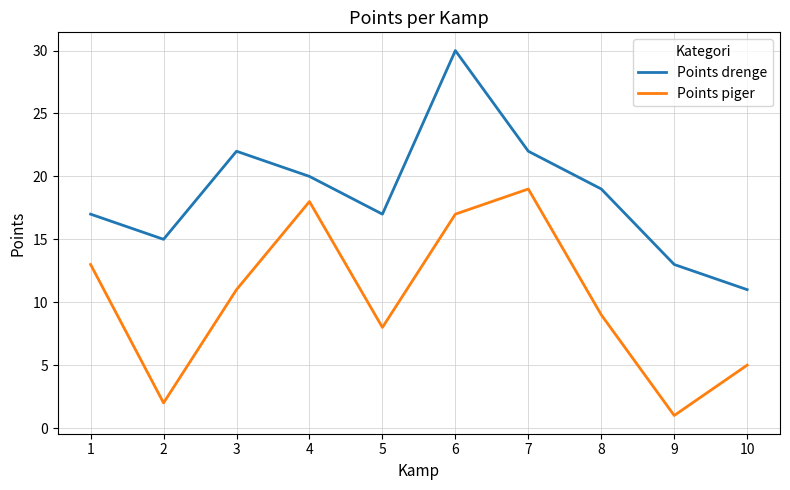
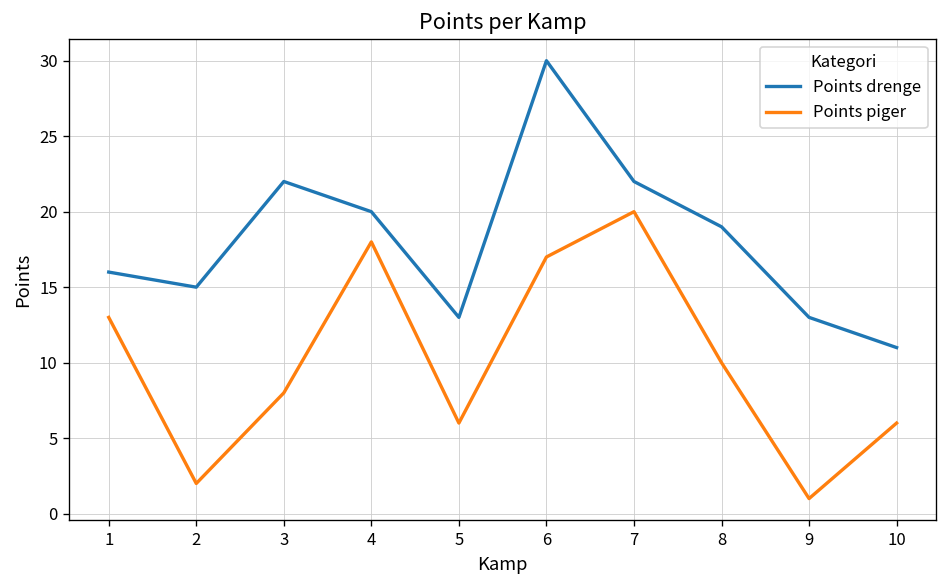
  {
    "Points drenge": {
-     "1": 17,
+     "1": 16,
      "2": 15,
      "3": 22,
      "4": 20,
-     "5": 17,
+     "5": 13,
      "6": 30,
      "7": 22,
      "8": 19,
      "9": 13,
      "10": 11
    },
    "Points piger": {
      "1": 13,
      "2": 2,
-     "3": 11,
+     "3": 8,
      "4": 18,
-     "5": 8,
+     "5": 6,
      "6": 17,
-     "7": 19,
-     "8": 9,
+     "7": 20,
+     "8": 10,
      "9": 1,
-     "10": 5
+     "10": 6
    }
  }
